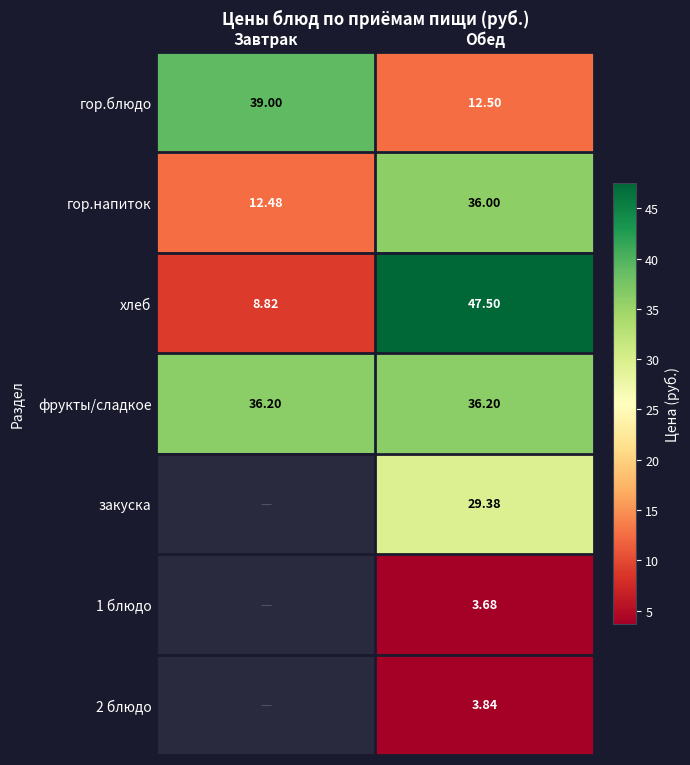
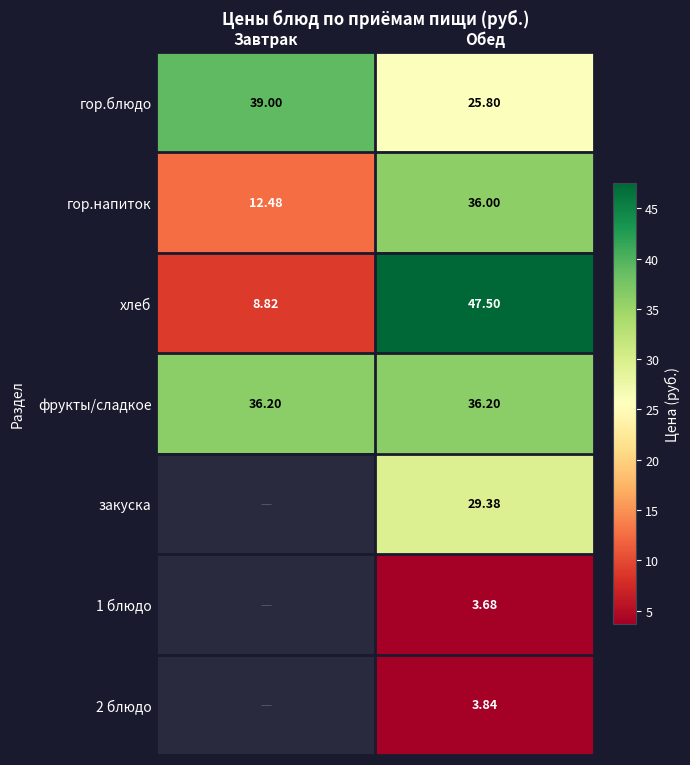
  {
    "гор.блюдо": {
      "Завтрак": 39.00,
-     "Обед": 12.50
+     "Обед": 25.80
    },
    "гор.напиток": {
      "Завтрак": 12.48,
      "Обед": 36.00
    },
    "хлеб": {
      "Завтрак": 8.82,
      "Обед": 47.50
    },
    "фрукты/сладкое": {
      "Завтрак": 36.20,
      "Обед": 36.20
    },
    "закуска": {
      "Обед": 29.38
    },
    "1 блюдо": {
      "Обед": 3.68
    },
    "2 блюдо": {
      "Обед": 3.84
    }
  }
